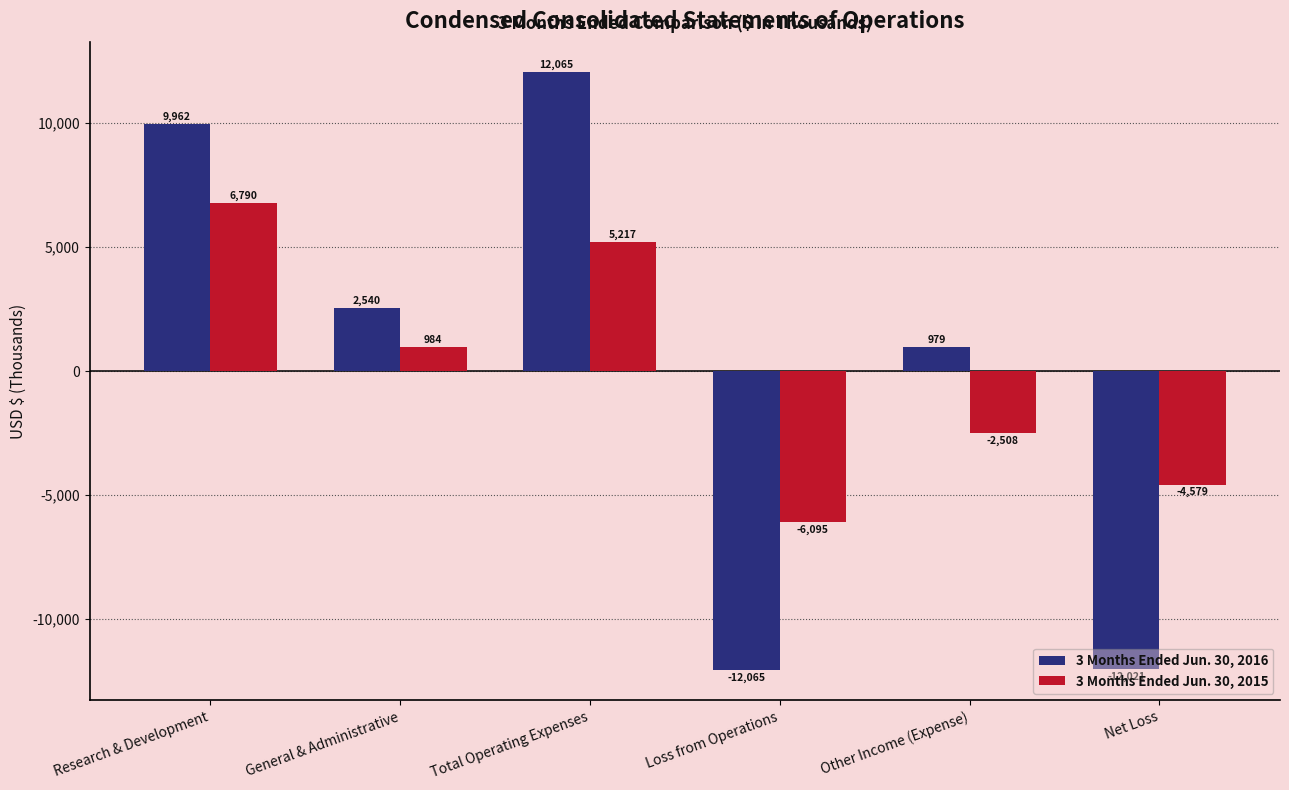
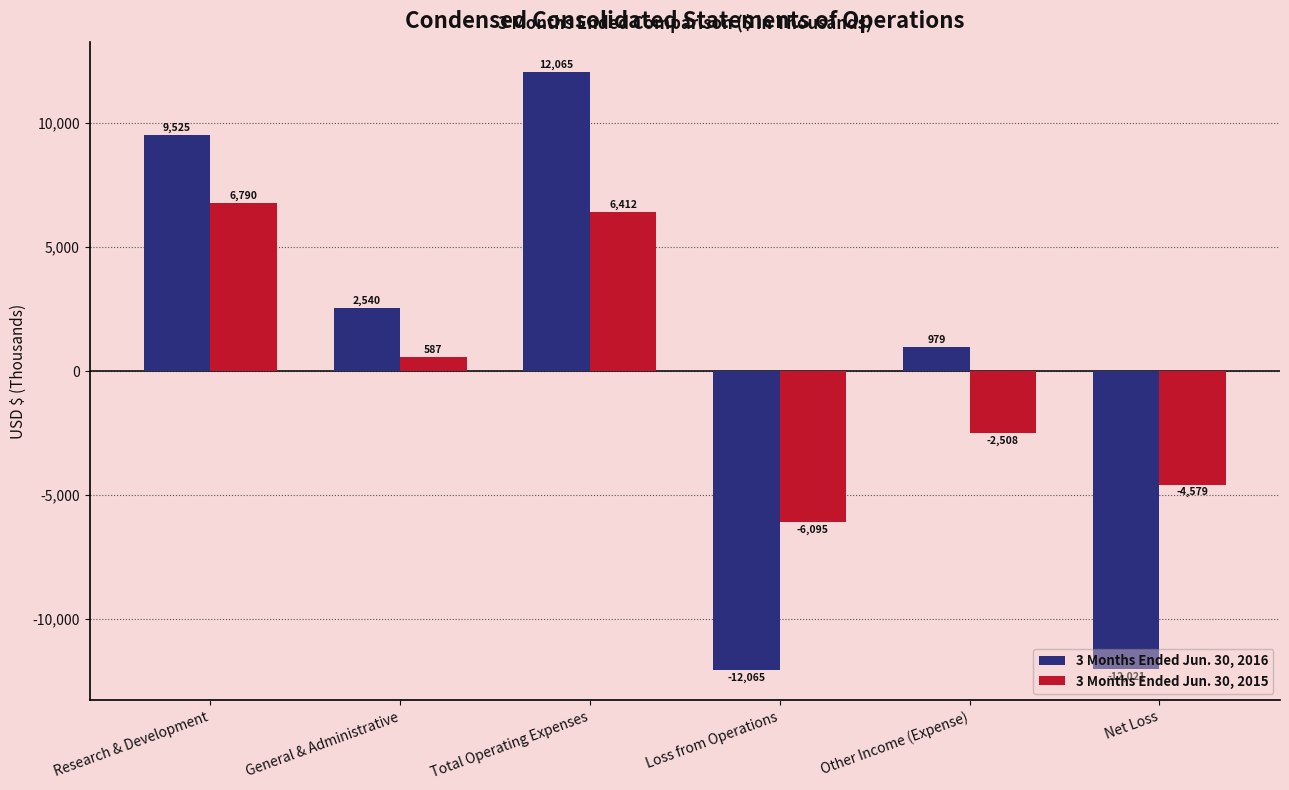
  {
    "3 Months Ended Jun. 30, 2016": {
-     "Research & Development": "9,962",
+     "Research & Development": "9,525",
      "General & Administrative": "2,540",
      "Total Operating Expenses": "12,065",
      "Loss from Operations": "-12,065",
      "Other Income (Expense)": "979"
    },
    "3 Months Ended Jun. 30, 2015": {
      "Research & Development": "6,790",
-     "General & Administrative": "984",
-     "Total Operating Expenses": "5,217",
+     "General & Administrative": "587",
+     "Total Operating Expenses": "6,412",
      "Loss from Operations": "-6,095",
      "Other Income (Expense)": "-2,508",
      "Net Loss": "-4,579"
    }
  }
